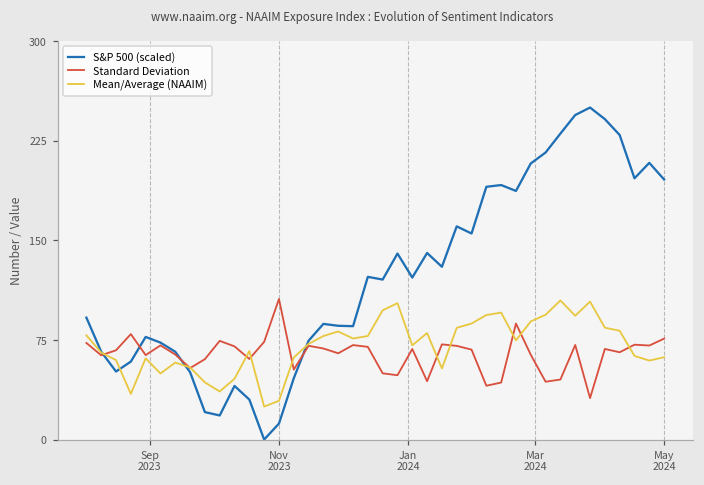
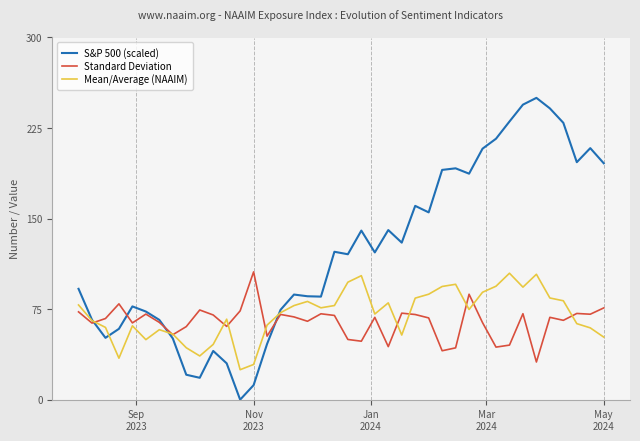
  {
    "S&P 500 (scaled)": {
      "Nov 2023": 12,
      "May 2024": 196
    },
    "Standard Deviation": {
      "Nov 2023": 106,
      "May 2024": 76
    },
    "Mean/Average (NAAIM)": {
      "Nov 2023": 29,
-     "May 2024": 62
+     "May 2024": 52
    }
  }
